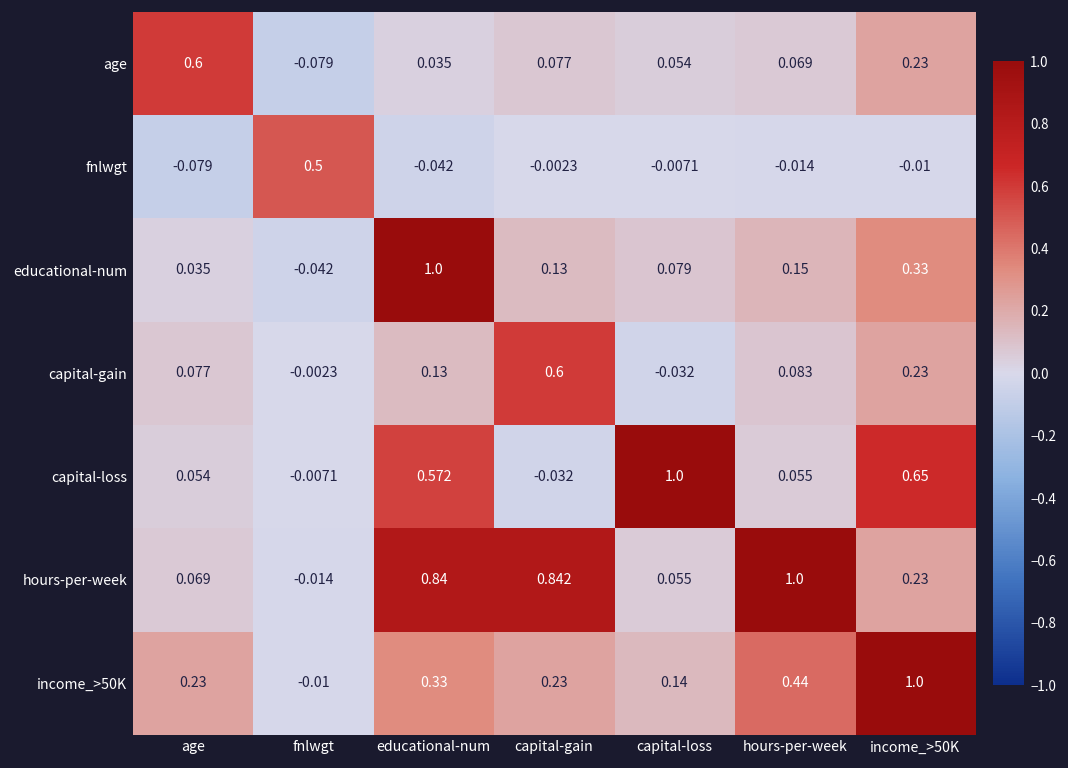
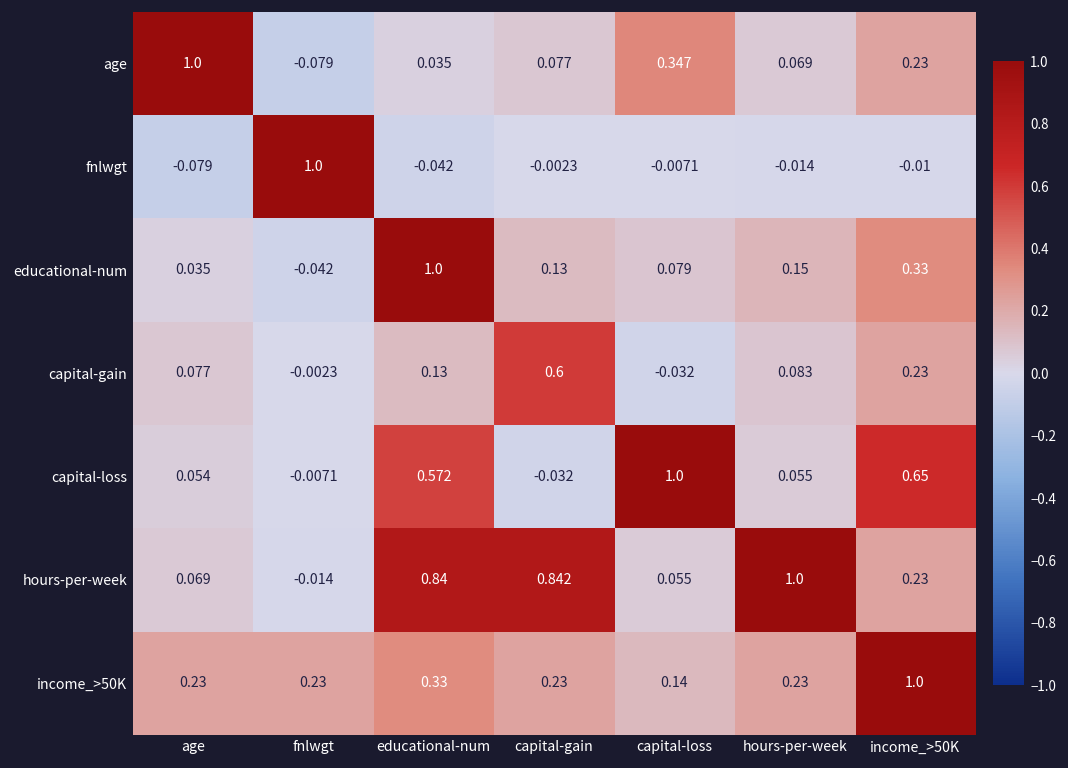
  {
    "age": {
-     "age": 0.6,
+     "age": 1.0,
      "fnlwgt": -0.079,
      "educational-num": 0.035,
      "capital-gain": 0.077,
-     "capital-loss": 0.054,
+     "capital-loss": 0.347,
      "hours-per-week": 0.069,
      "income_>50K": 0.23
    },
    "fnlwgt": {
      "age": -0.079,
-     "fnlwgt": 0.5,
+     "fnlwgt": 1.0,
      "educational-num": -0.042,
      "capital-gain": -0.0023,
      "capital-loss": -0.0071,
      "hours-per-week": -0.014,
      "income_>50K": -0.01
    },
    "educational-num": {
      "age": 0.035,
      "fnlwgt": -0.042,
      "educational-num": 1.0,
      "capital-gain": 0.13,
      "capital-loss": 0.079,
      "hours-per-week": 0.15,
      "income_>50K": 0.33
    },
    "capital-gain": {
      "age": 0.077,
      "fnlwgt": -0.0023,
      "educational-num": 0.13,
      "capital-gain": 0.6,
      "capital-loss": -0.032,
      "hours-per-week": 0.083,
      "income_>50K": 0.23
    },
    "capital-loss": {
      "age": 0.054,
      "fnlwgt": -0.0071,
      "educational-num": 0.572,
      "capital-gain": -0.032,
      "capital-loss": 1.0,
      "hours-per-week": 0.055,
      "income_>50K": 0.65
    },
    "hours-per-week": {
      "age": 0.069,
      "fnlwgt": -0.014,
      "educational-num": 0.84,
      "capital-gain": 0.842,
      "capital-loss": 0.055,
      "hours-per-week": 1.0,
      "income_>50K": 0.23
    },
    "income_>50K": {
      "age": 0.23,
-     "fnlwgt": -0.01,
+     "fnlwgt": 0.23,
      "educational-num": 0.33,
      "capital-gain": 0.23,
      "capital-loss": 0.14,
-     "hours-per-week": 0.44,
+     "hours-per-week": 0.23,
      "income_>50K": 1.0
    }
  }
